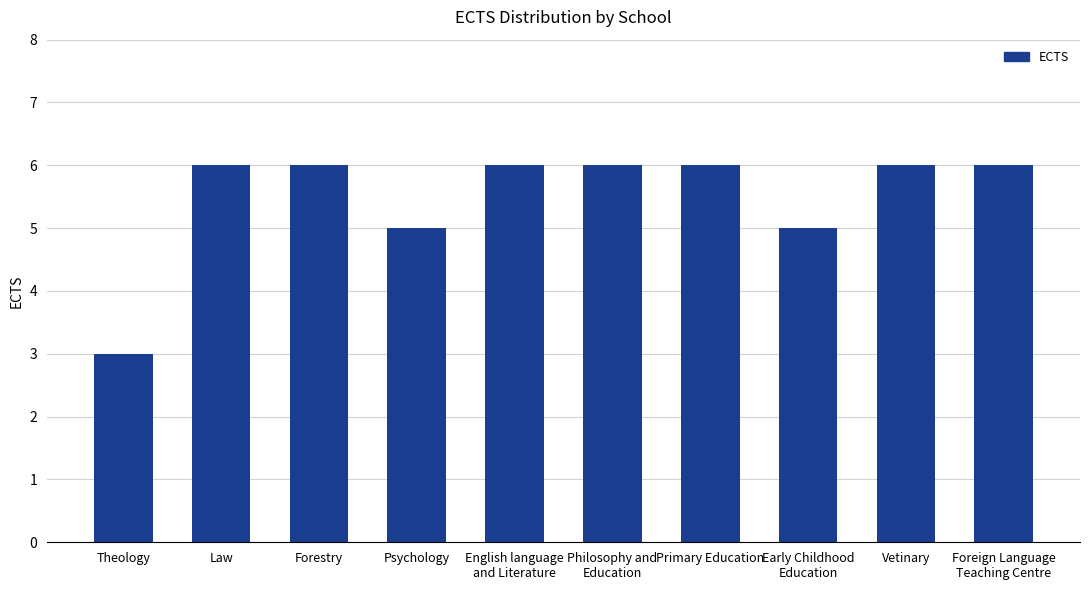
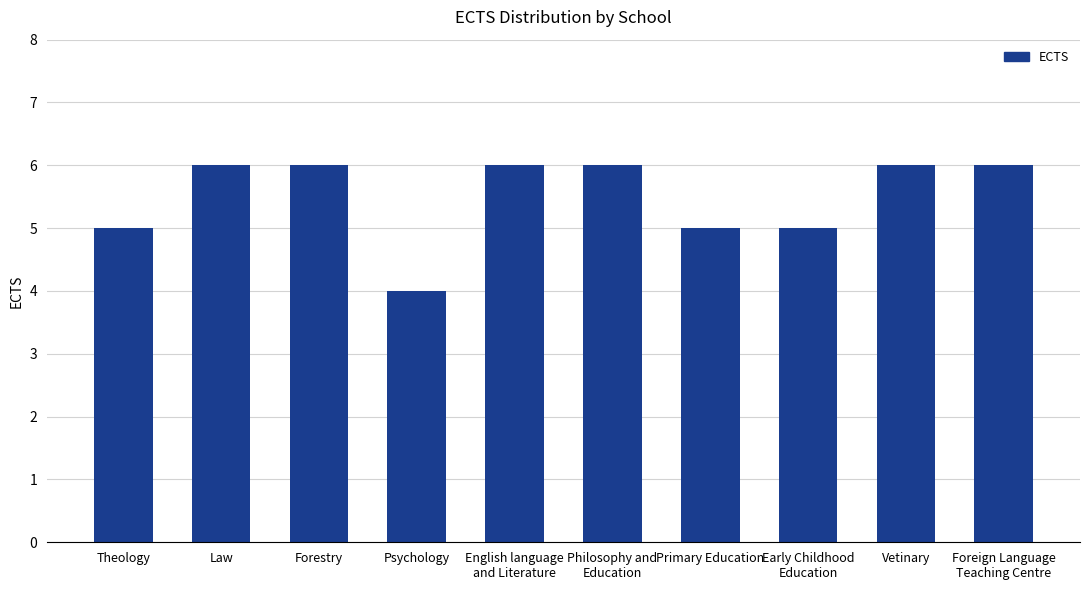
  {
-   "Theology": 3,
+   "Theology": 5,
    "Law": 6,
    "Forestry": 6,
-   "Psychology": 5,
+   "Psychology": 4,
    "English language and Literature": 6,
    "Philosophy and Education": 6,
-   "Primary Education": 6,
+   "Primary Education": 5,
    "Early Childhood Education": 5,
    "Vetinary": 6,
    "Foreign Language Teaching Centre": 6
  }
